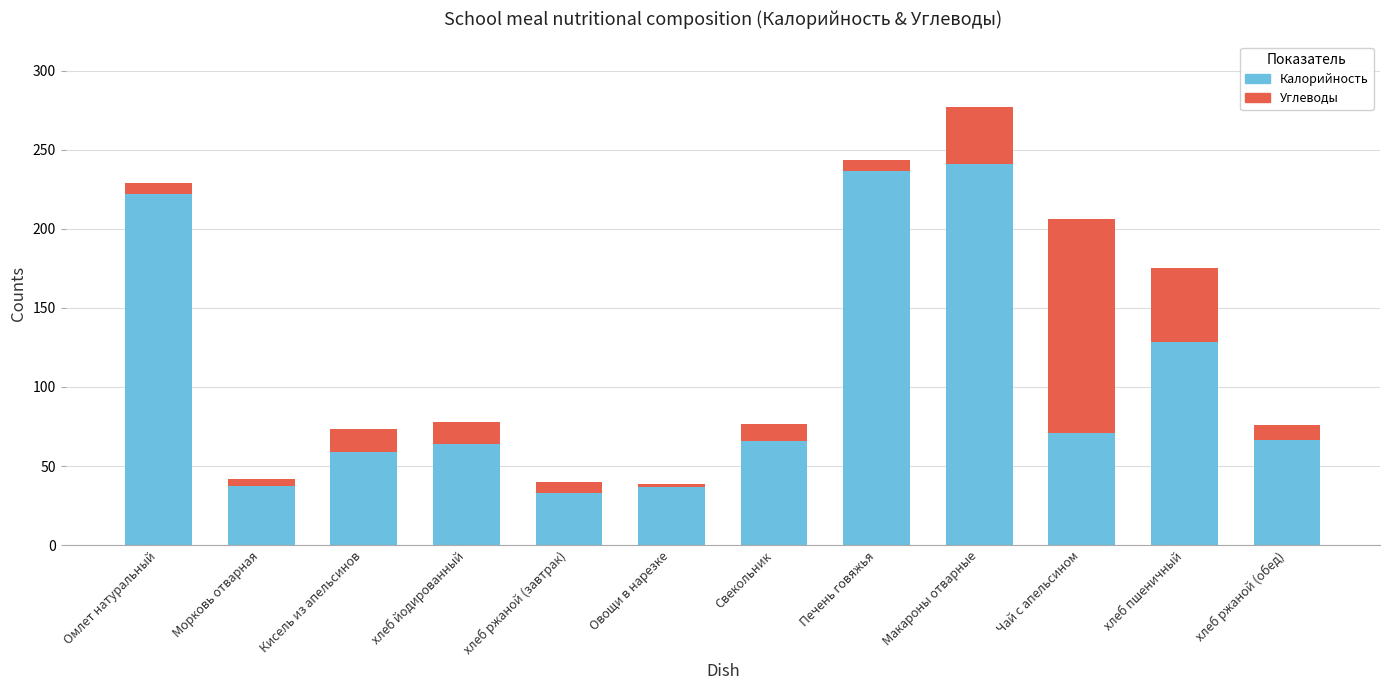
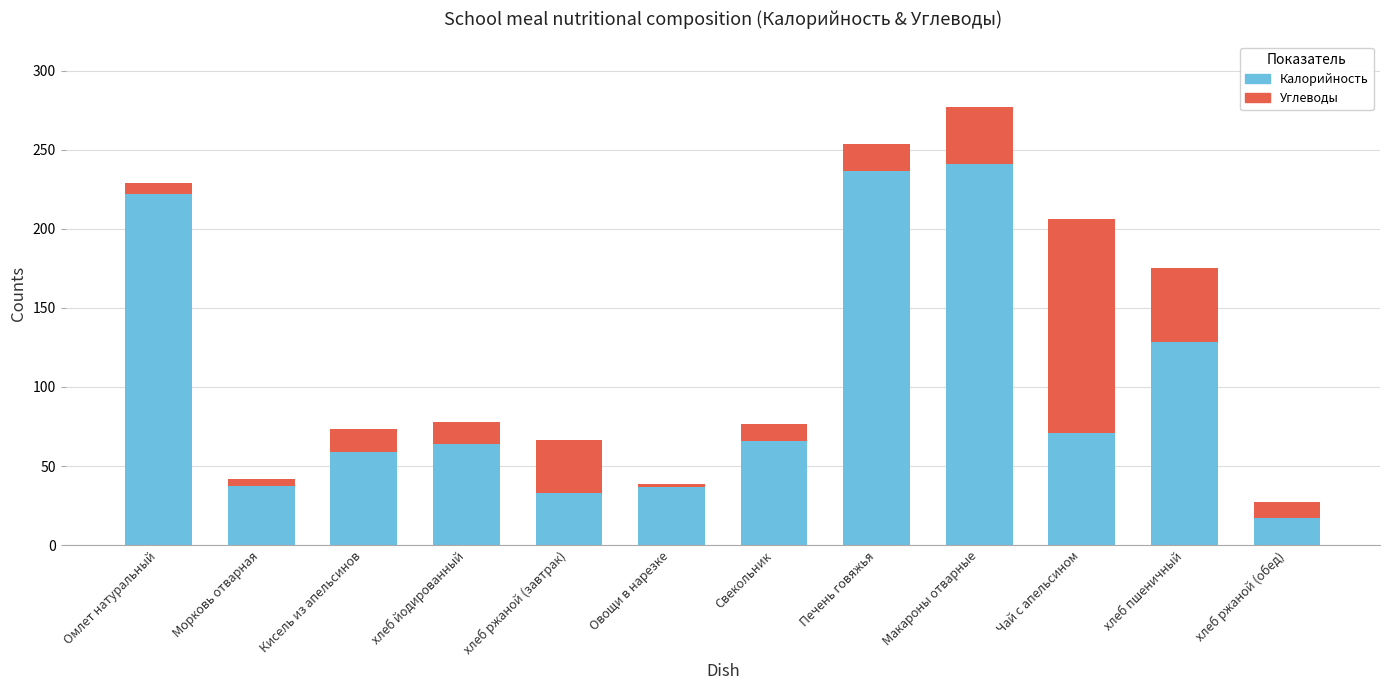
  {
    "Калорийность": {
      "Омлет натуральный": 222,
      "Морковь отварная": 38,
      "Кисель из апельсинов": 59,
      "хлеб йодированный": 64,
      "хлеб ржаной (завтрак)": 33,
      "Овощи в нарезке": 37,
      "Свекольник": 66,
      "Печень говяжья": 237,
      "Макароны отварные": 241,
      "Чай с апельсином": 71,
      "хлеб пшеничный": 128,
-     "хлеб ржаной (обед)": 66
+     "хлеб ржаной (обед)": 17
    },
    "Углеводы": {
      "Омлет натуральный": 6,
      "Морковь отварная": 4,
      "Кисель из апельсинов": 14,
      "хлеб йодированный": 14,
-     "хлеб ржаной (завтрак)": 7,
+     "хлеб ржаной (завтрак)": 33,
      "Овощи в нарезке": 2,
      "Свекольник": 11,
-     "Печень говяжья": 7,
+     "Печень говяжья": 17,
      "Макароны отварные": 36,
      "Чай с апельсином": 136,
      "хлеб пшеничный": 47,
      "хлеб ржаной (обед)": 10
    }
  }
